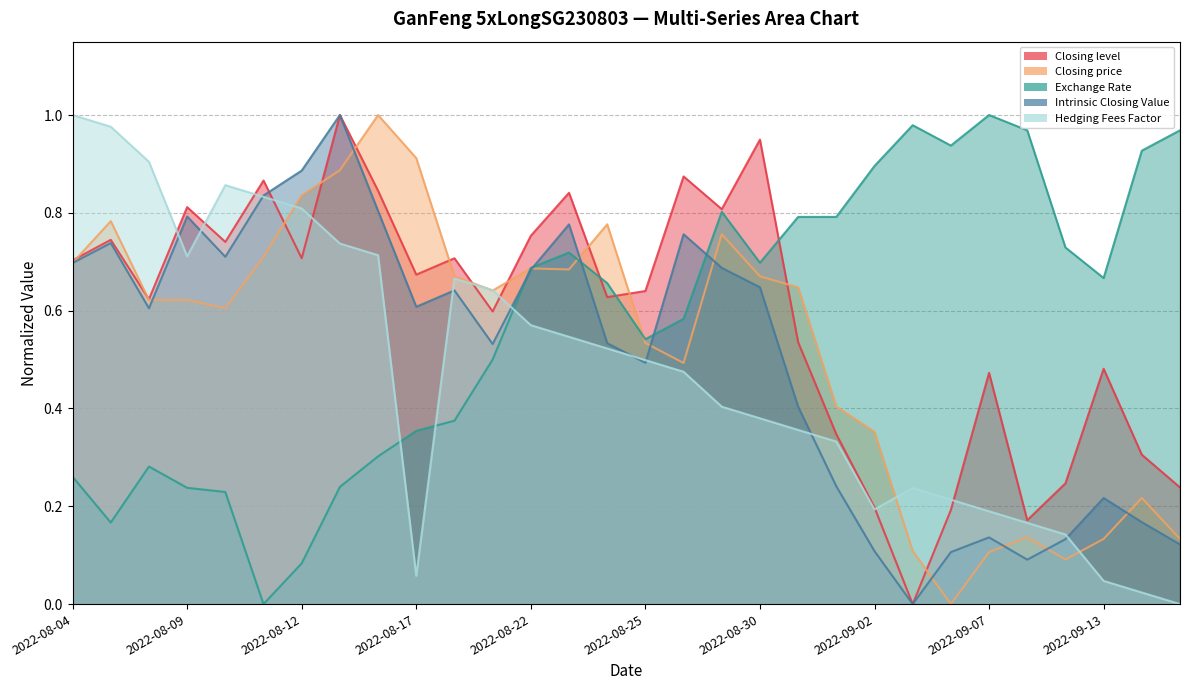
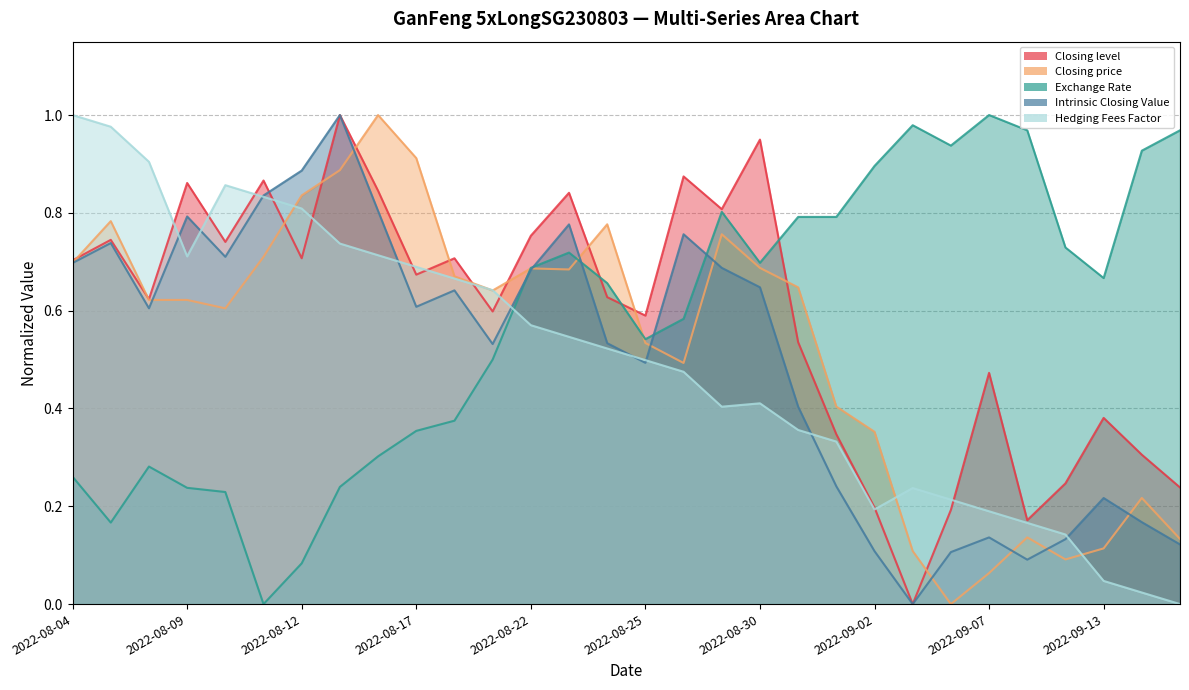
  {
    "Closing level": {
-     "2022-08-09": 0.81,
+     "2022-08-09": 0.86,
      "2022-08-12": 0.71,
      "2022-08-17": 0.67,
      "2022-08-22": 0.75,
-     "2022-08-25": 0.64,
+     "2022-08-25": 0.59,
      "2022-08-30": 0.95,
      "2022-09-07": 0.47,
-     "2022-09-13": 0.48
+     "2022-09-13": 0.38
    },
    "Closing price": {
      "2022-08-09": 0.62,
      "2022-08-12": 0.84,
      "2022-08-17": 0.91,
      "2022-08-25": 0.53,
-     "2022-08-30": 0.67,
+     "2022-08-30": 0.69,
      "2022-09-02": 0.35,
-     "2022-09-07": 0.11,
-     "2022-09-13": 0.13
+     "2022-09-07": 0.06,
+     "2022-09-13": 0.11
    },
    "Hedging Fees Factor": {
      "2022-08-04": 1.00,
      "2022-08-09": 0.71,
      "2022-08-12": 0.81,
-     "2022-08-17": 0.06,
+     "2022-08-17": 0.69,
      "2022-08-22": 0.57,
      "2022-08-25": 0.50,
-     "2022-08-30": 0.38,
+     "2022-08-30": 0.41,
      "2022-09-07": 0.19,
      "2022-09-13": 0.05
    }
  }
